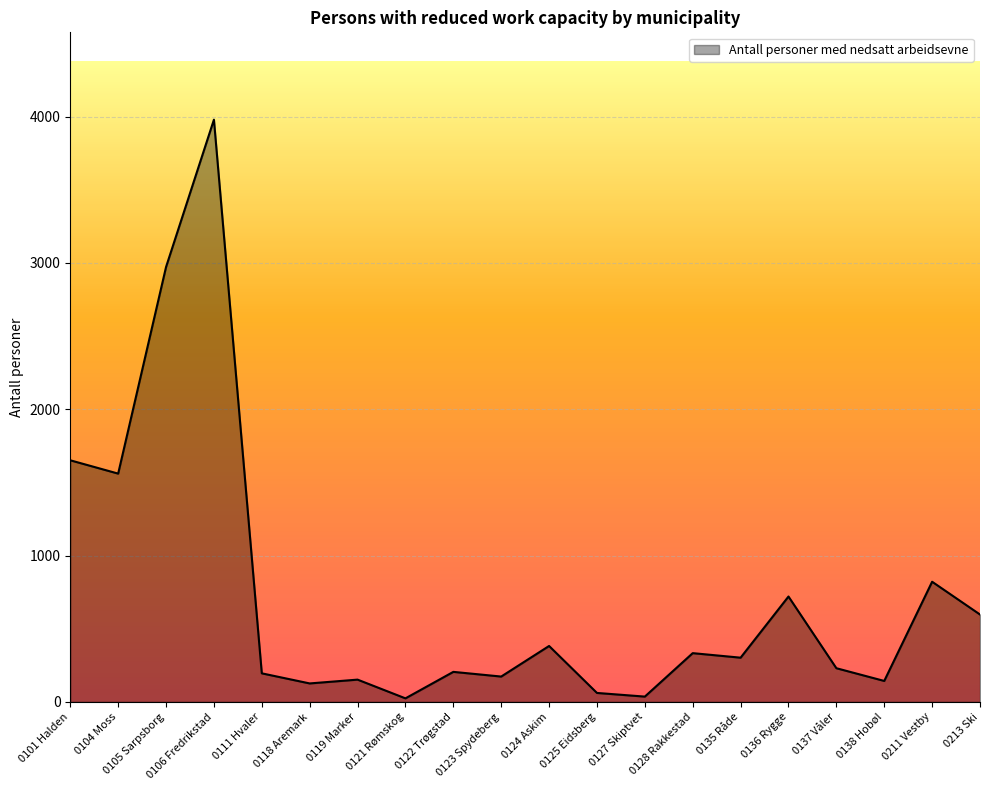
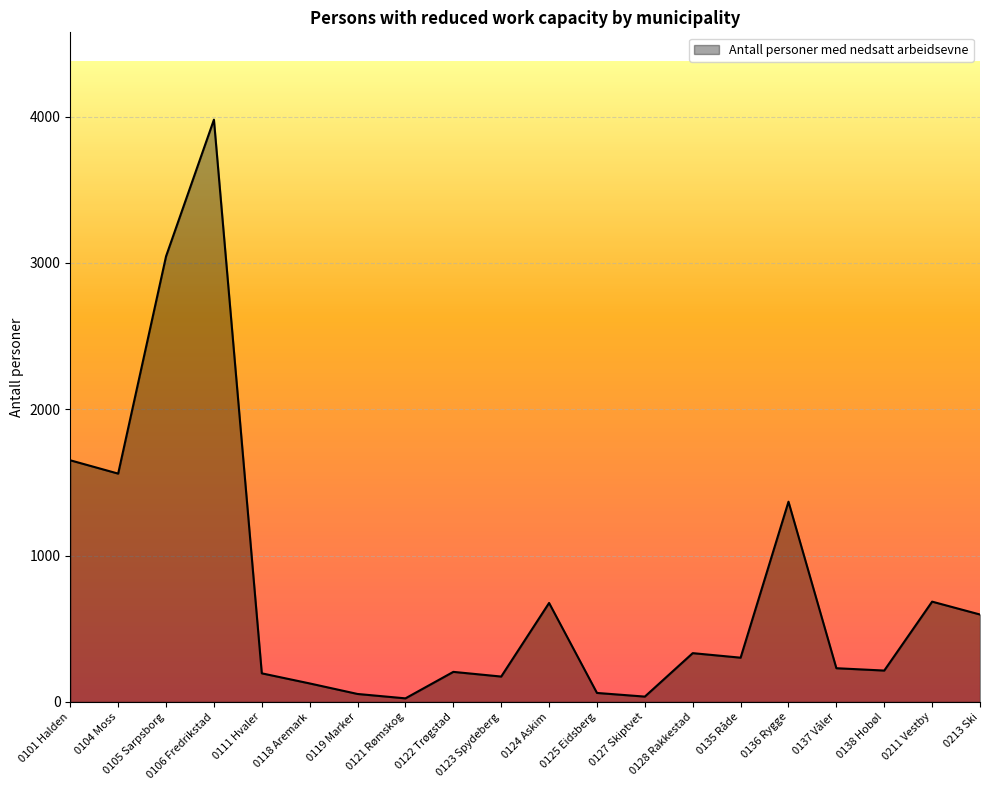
  {
    "0101 Halden": 1650,
    "0104 Moss": 1560,
-   "0105 Sarpsborg": 2970,
+   "0105 Sarpsborg": 3050,
    "0106 Fredrikstad": 3980,
    "0111 Hvaler": 200,
    "0118 Aremark": 130,
-   "0119 Marker": 150,
+   "0119 Marker": 50,
    "0121 Rømskog": 20,
    "0122 Trøgstad": 210,
    "0123 Spydeberg": 170,
-   "0124 Askim": 380,
+   "0124 Askim": 680,
    "0125 Eidsberg": 60,
    "0127 Skiptvet": 40,
    "0128 Rakkestad": 330,
    "0135 Råde": 300,
-   "0136 Rygge": 720,
+   "0136 Rygge": 1370,
    "0137 Våler": 230,
-   "0138 Hobøl": 140,
-   "0211 Vestby": 820,
+   "0138 Hobøl": 210,
+   "0211 Vestby": 690,
    "0213 Ski": 600
  }
